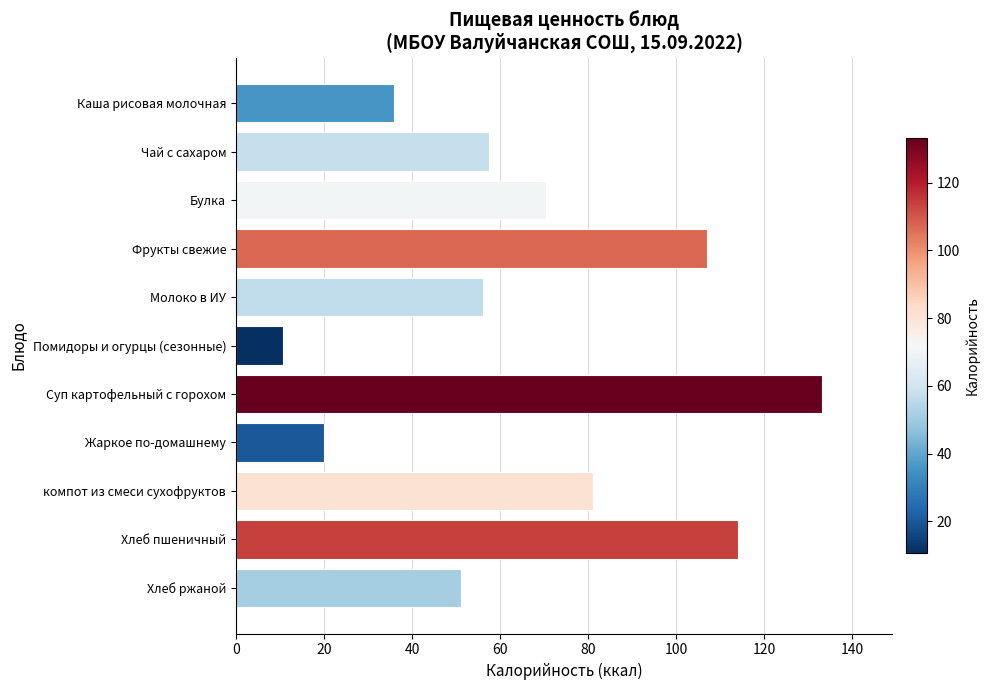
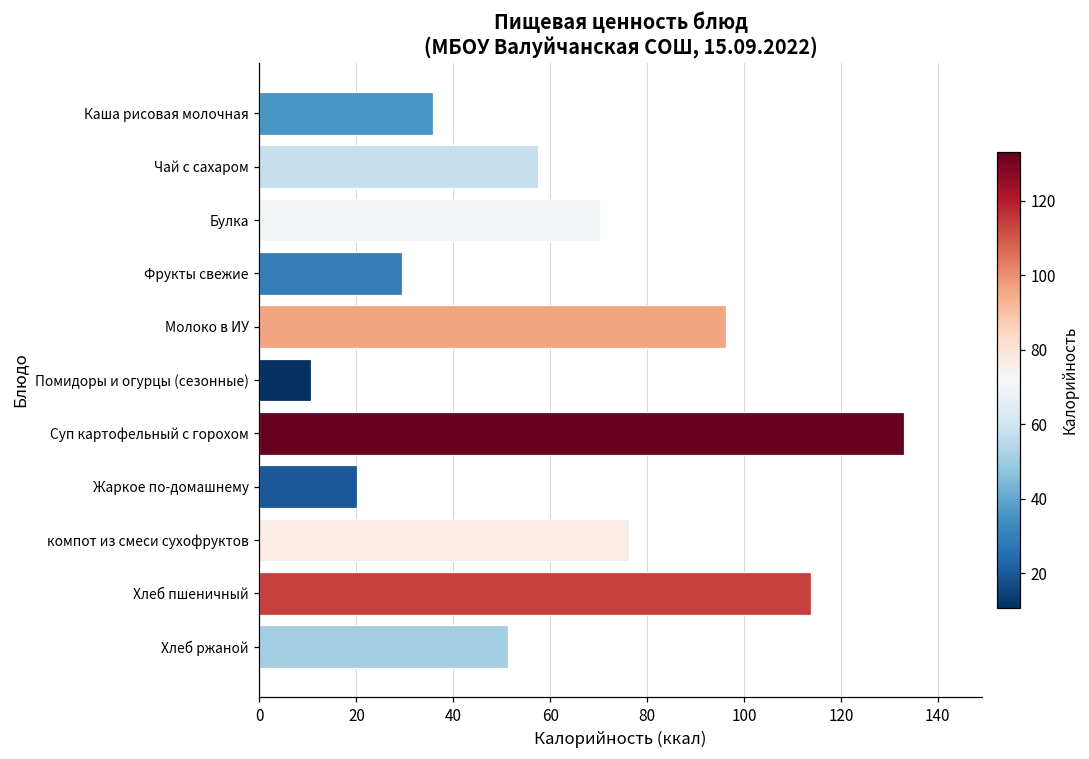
  {
    "Каша рисовая молочная": 36,
    "Чай с сахаром": 57,
    "Булка": 70,
-   "Фрукты свежие": 107,
-   "Молоко в ИУ": 56,
+   "Фрукты свежие": 30,
+   "Молоко в ИУ": 96,
    "Помидоры и огурцы (сезонные)": 11,
    "Суп картофельный с горохом": 133,
    "Жаркое по-домашнему": 20,
-   "компот из смеси сухофруктов": 81,
+   "компот из смеси сухофруктов": 76,
    "Хлеб пшеничный": 114,
    "Хлеб ржаной": 51
  }
